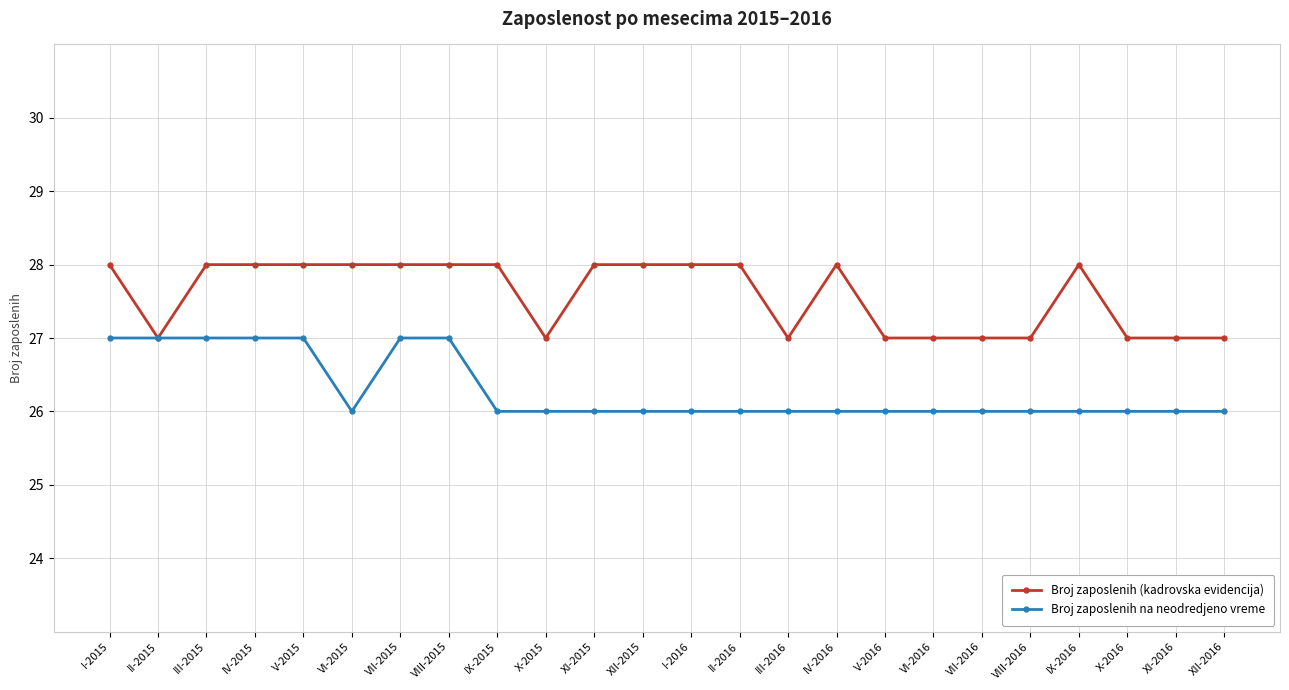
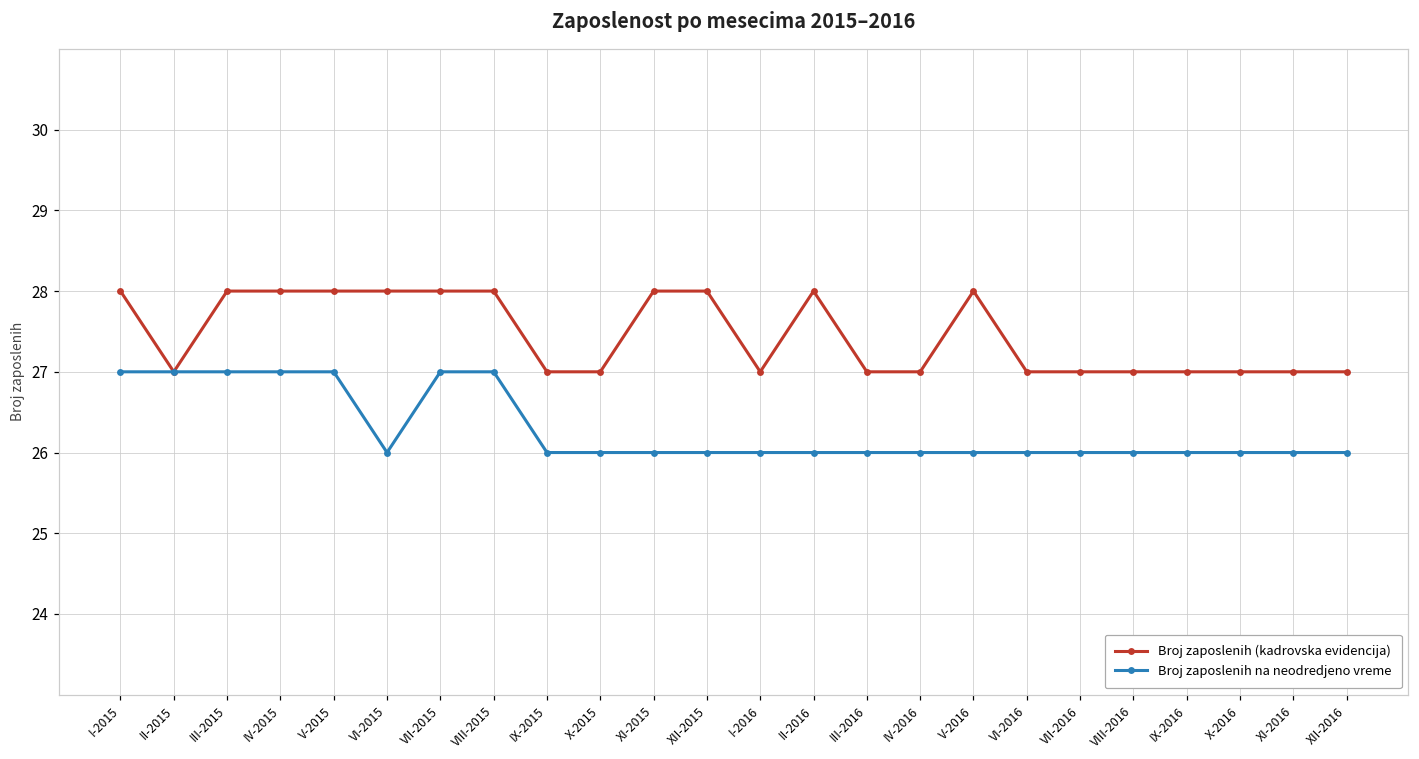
  {
    "Broj zaposlenih (kadrovska evidencija)": {
      "I-2015": 28,
      "III-2015": 28,
      "IV-2015": 28,
      "V-2015": 28,
      "VI-2015": 28,
      "VII-2015": 28,
      "VIII-2015": 28,
-     "IX-2015": 28,
+     "IX-2015": 27,
      "X-2015": 27,
      "XI-2015": 28,
      "XII-2015": 28,
-     "I-2016": 28,
+     "I-2016": 27,
      "II-2016": 28,
      "III-2016": 27,
-     "IV-2016": 28,
-     "V-2016": 27,
+     "IV-2016": 27,
+     "V-2016": 28,
      "VI-2016": 27,
      "VII-2016": 27,
      "VIII-2016": 27,
-     "IX-2016": 28,
+     "IX-2016": 27,
      "X-2016": 27,
      "XI-2016": 27,
      "XII-2016": 27
    },
    "Broj zaposlenih na neodredjeno vreme": {
      "I-2015": 27,
      "III-2015": 27,
      "IV-2015": 27,
      "V-2015": 27,
      "VI-2015": 26,
      "VII-2015": 27,
      "VIII-2015": 27,
      "IX-2015": 26,
      "X-2015": 26,
      "XI-2015": 26,
      "XII-2015": 26,
      "I-2016": 26,
      "II-2016": 26,
      "III-2016": 26,
      "IV-2016": 26,
      "V-2016": 26,
      "VI-2016": 26,
      "VII-2016": 26,
      "VIII-2016": 26,
      "IX-2016": 26,
      "X-2016": 26,
      "XI-2016": 26,
      "XII-2016": 26
    }
  }
